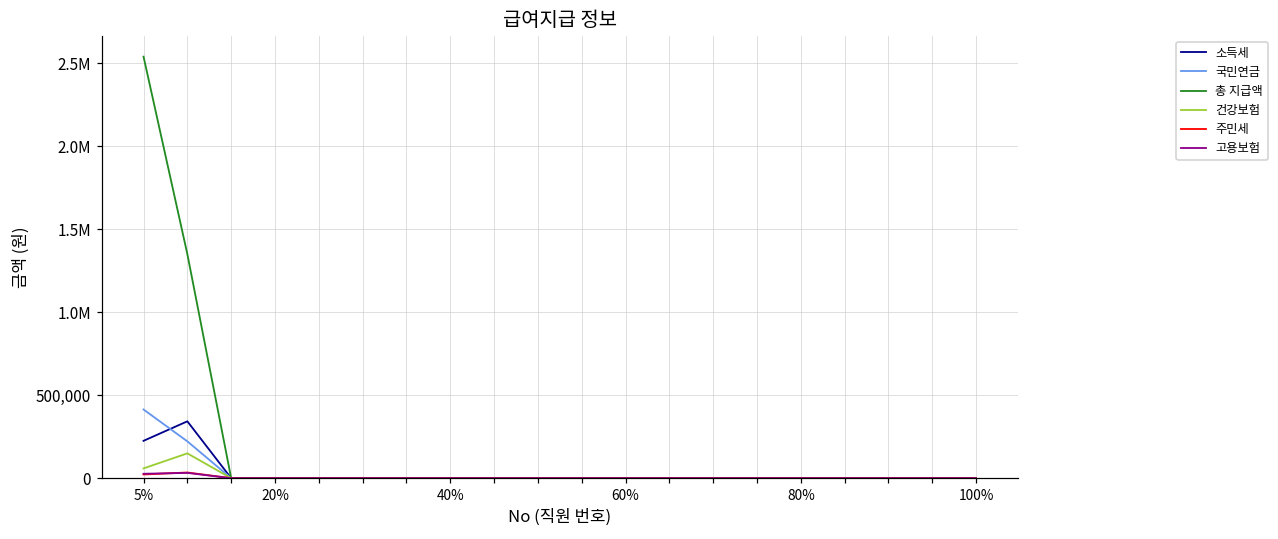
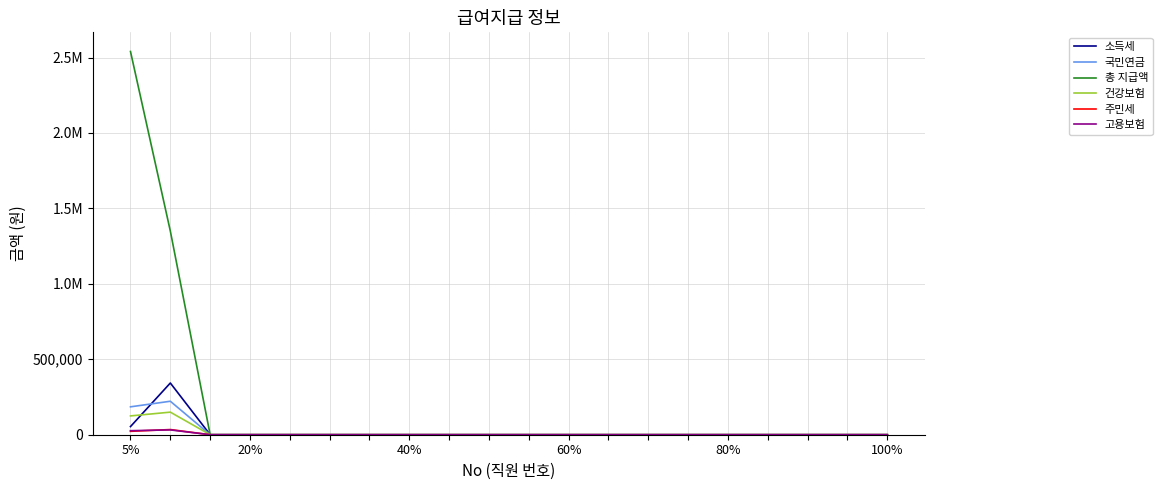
  {
    "소득세": {
-     "5%": "230,000"
+     "5%": "50,000"
    },
    "국민연금": {
-     "5%": "410,000"
+     "5%": "180,000"
    },
    "총 지급액": {
      "5%": "2,540,000"
    },
    "건강보험": {
-     "5%": "60,000"
+     "5%": "120,000"
    }
  }
